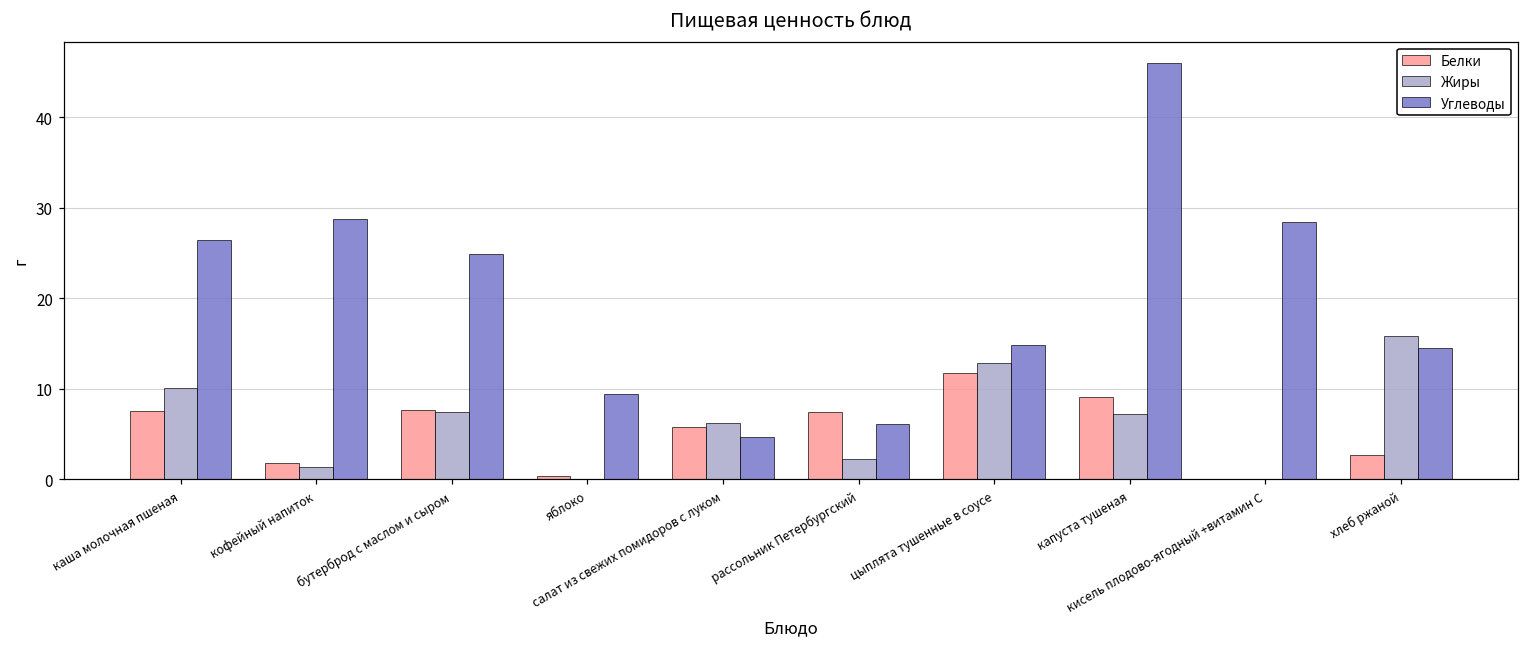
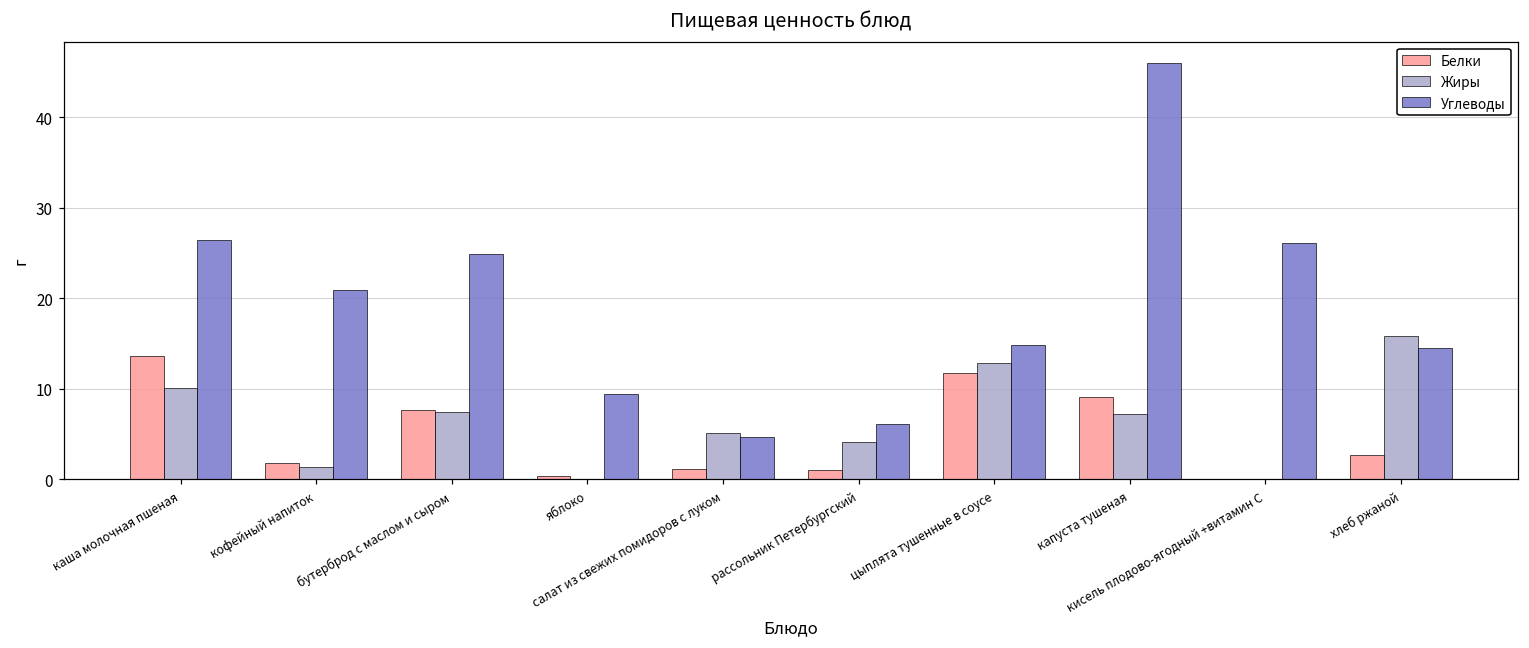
  {
    "Белки": {
-     "каша молочная пшеная": 8,
+     "каша молочная пшеная": 14,
      "кофейный напиток": 2,
      "бутерброд с маслом и сыром": 8,
      "яблоко": 0,
-     "салат из свежих помидоров с луком": 6,
-     "рассольник Петербургский": 7,
+     "салат из свежих помидоров с луком": 1,
+     "рассольник Петербургский": 1,
      "цыплята тушенные в соусе": 12,
      "капуста тушеная": 9,
      "кисель плодово-ягодный +витамин С": 0,
      "хлеб ржаной": 3
    },
    "Жиры": {
      "каша молочная пшеная": 10,
      "кофейный напиток": 1,
      "бутерброд с маслом и сыром": 7,
      "яблоко": 0,
-     "салат из свежих помидоров с луком": 6,
-     "рассольник Петербургский": 2,
+     "салат из свежих помидоров с луком": 5,
+     "рассольник Петербургский": 4,
      "цыплята тушенные в соусе": 13,
      "капуста тушеная": 7,
      "кисель плодово-ягодный +витамин С": 0,
      "хлеб ржаной": 16
    },
    "Углеводы": {
      "каша молочная пшеная": 26,
-     "кофейный напиток": 29,
+     "кофейный напиток": 21,
      "бутерброд с маслом и сыром": 25,
      "яблоко": 9,
      "салат из свежих помидоров с луком": 5,
      "рассольник Петербургский": 6,
      "цыплята тушенные в соусе": 15,
      "капуста тушеная": 46,
-     "кисель плодово-ягодный +витамин С": 28,
+     "кисель плодово-ягодный +витамин С": 26,
      "хлеб ржаной": 15
    }
  }
